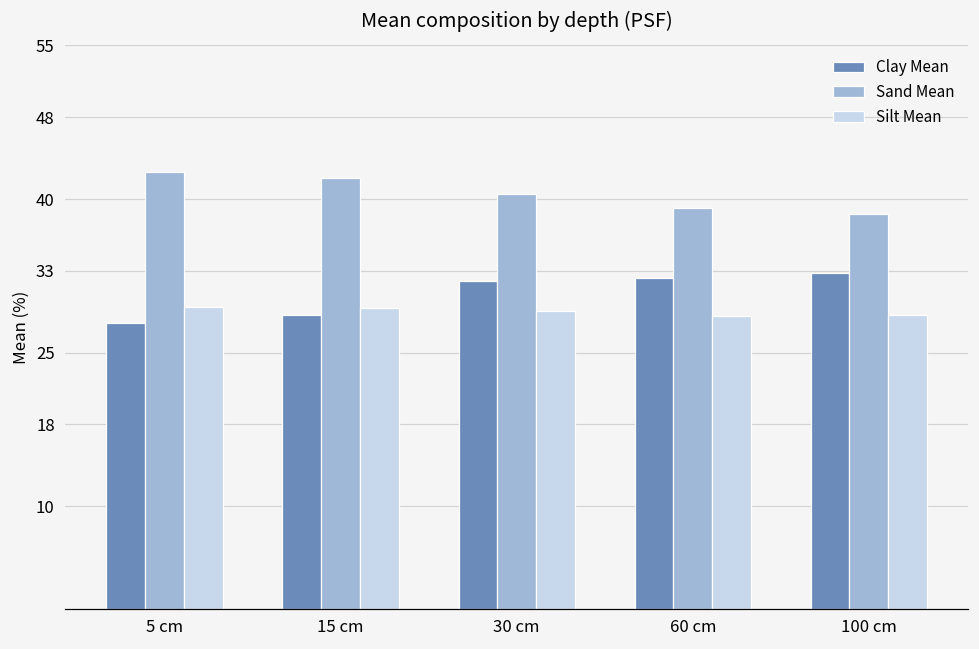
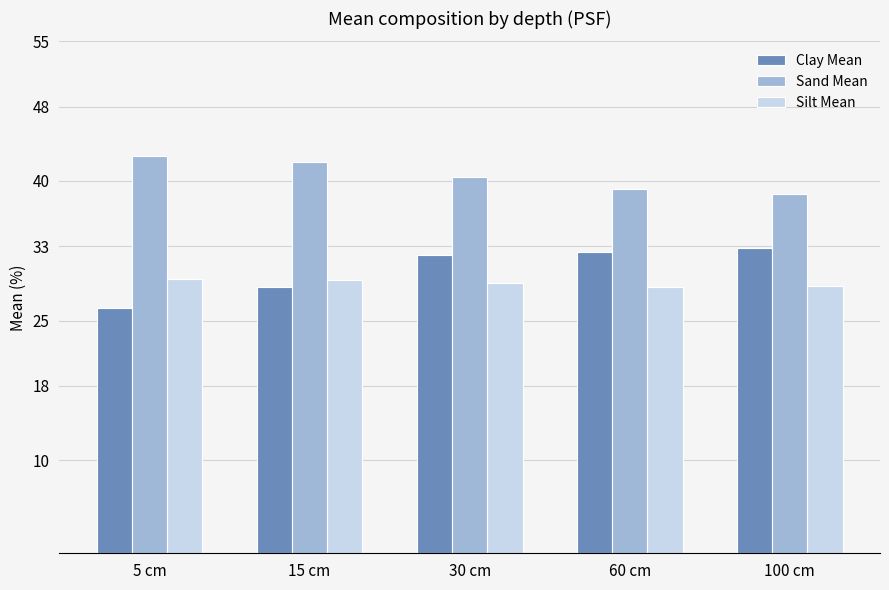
  {
    "Clay Mean": {
-     "5 cm": 28,
+     "5 cm": 26,
      "15 cm": 29,
      "30 cm": 32,
      "60 cm": 32,
      "100 cm": 33
    }
  }
